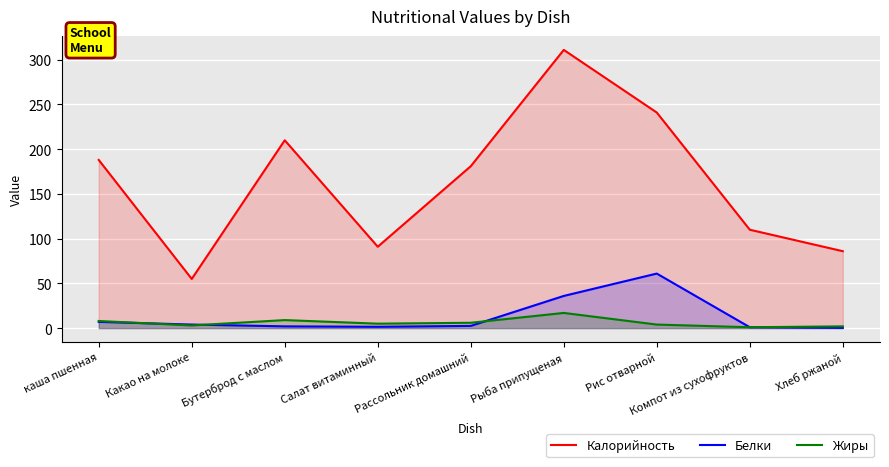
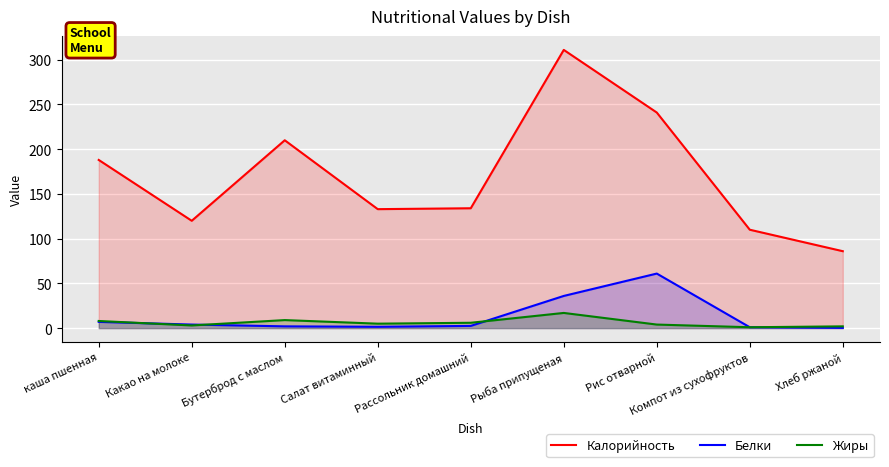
  {
    "Калорийность": {
      "каша пшенная": 190,
-     "Какао на молоке": 60,
+     "Какао на молоке": 120,
      "Бутерброд с маслом": 210,
-     "Салат витаминный": 90,
-     "Рассольник домашний": 180,
+     "Салат витаминный": 130,
+     "Рассольник домашний": 130,
      "Рыба припущеная": 310,
      "Рис отварной": 240,
      "Компот из сухофруктов": 110,
      "Хлеб ржаной": 90
    },
    "Белки": {
      "Бутерброд с маслом": 0,
      "Салат витаминный": 0,
      "Рассольник домашний": 0,
      "Рыба припущеная": 40,
      "Рис отварной": 60
    },
    "Жиры": {
      "Бутерброд с маслом": 10,
      "Салат витаминный": 10,
      "Рассольник домашний": 10,
      "Рыба припущеная": 20,
      "Рис отварной": 0
    }
  }
